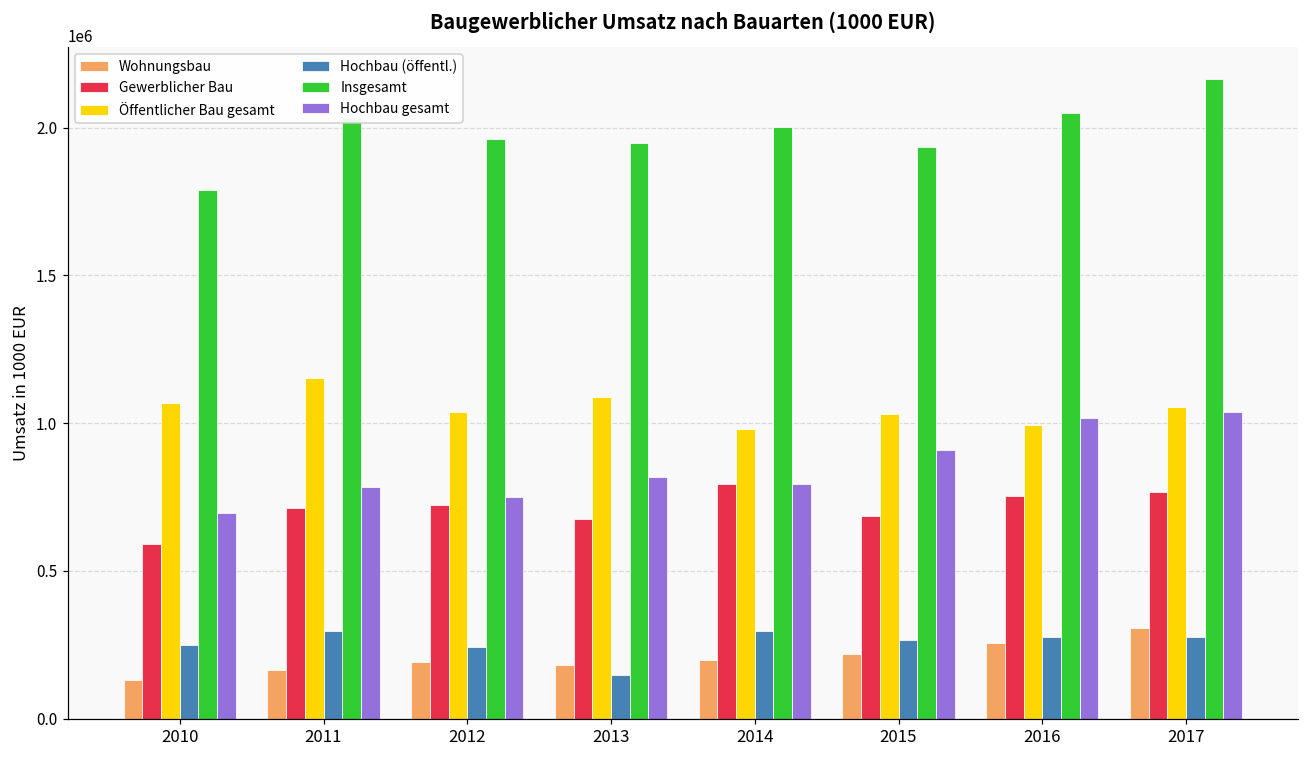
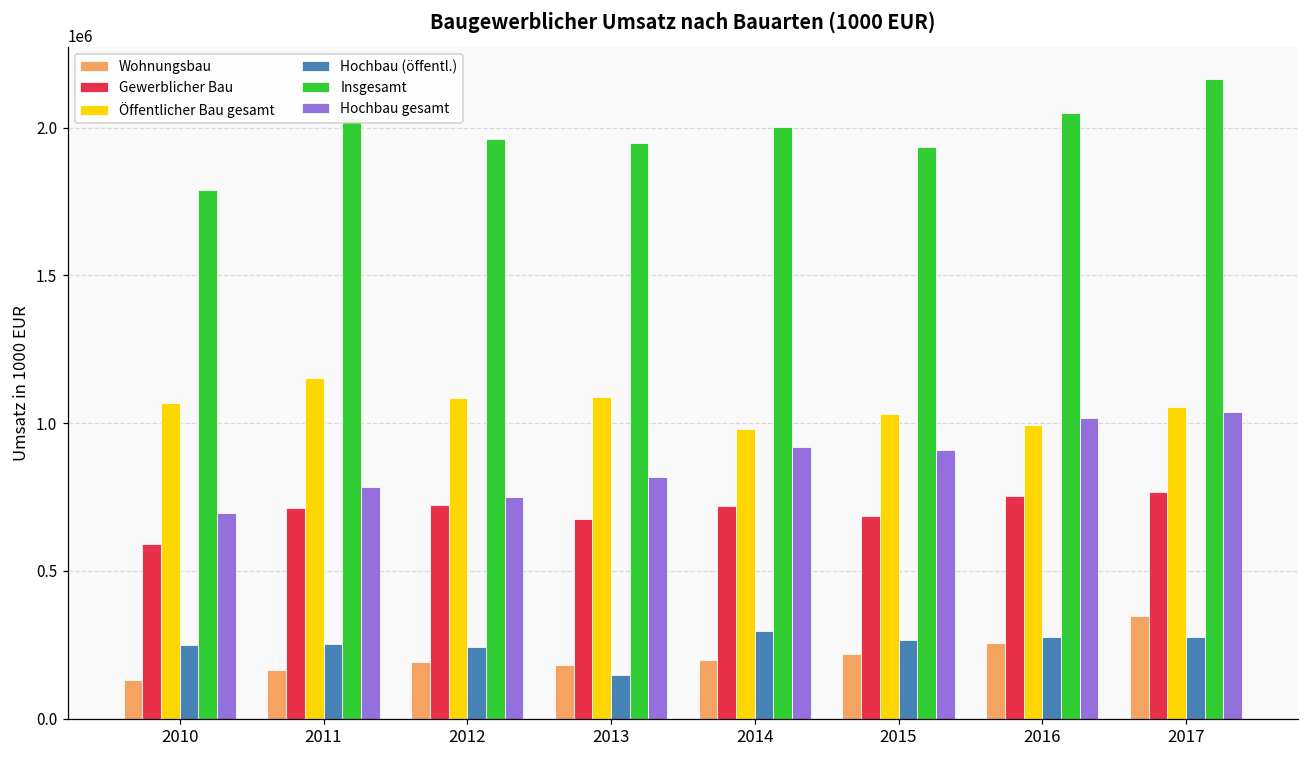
  {
    "Wohnungsbau": {
      "2010": 130000,
      "2011": 170000,
      "2012": 190000,
      "2013": 180000,
      "2014": 200000,
      "2015": 220000,
      "2016": 260000,
-     "2017": 310000
+     "2017": 350000
    },
    "Gewerblicher Bau": {
      "2010": 590000,
      "2011": 710000,
      "2012": 720000,
      "2013": 670000,
-     "2014": 800000,
+     "2014": 720000,
      "2015": 690000,
      "2016": 750000,
      "2017": 770000
    },
    "Öffentlicher Bau gesamt": {
      "2010": 1070000,
      "2011": 1150000,
-     "2012": 1040000,
+     "2012": 1080000,
      "2013": 1090000,
      "2014": 980000,
      "2015": 1030000,
      "2016": 990000,
      "2017": 1050000
    },
    "Hochbau (öffentl.)": {
      "2010": 250000,
-     "2011": 300000,
+     "2011": 250000,
      "2012": 240000,
      "2013": 150000,
      "2014": 300000,
      "2015": 260000,
      "2016": 270000,
      "2017": 280000
    },
    "Insgesamt": {
      "2010": 1790000,
      "2012": 1960000,
      "2013": 1950000,
      "2014": 2000000,
      "2015": 1940000,
      "2016": 2050000,
      "2017": 2160000
    },
    "Hochbau gesamt": {
      "2010": 700000,
      "2011": 780000,
      "2012": 750000,
      "2013": 820000,
-     "2014": 790000,
+     "2014": 920000,
      "2015": 910000,
      "2016": 1020000,
      "2017": 1040000
    }
  }
